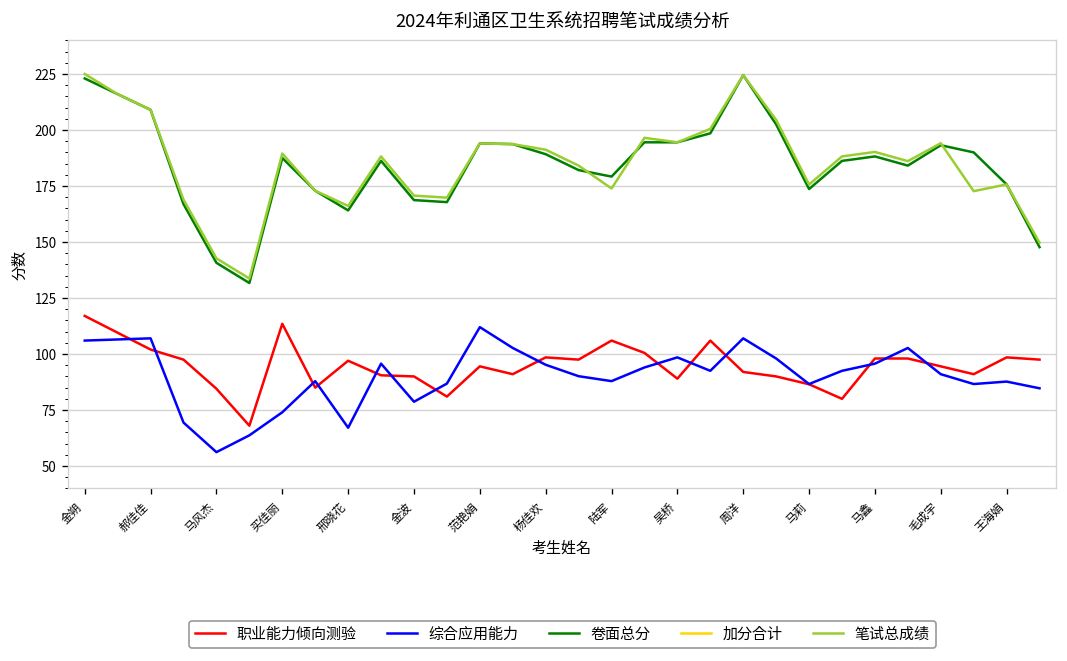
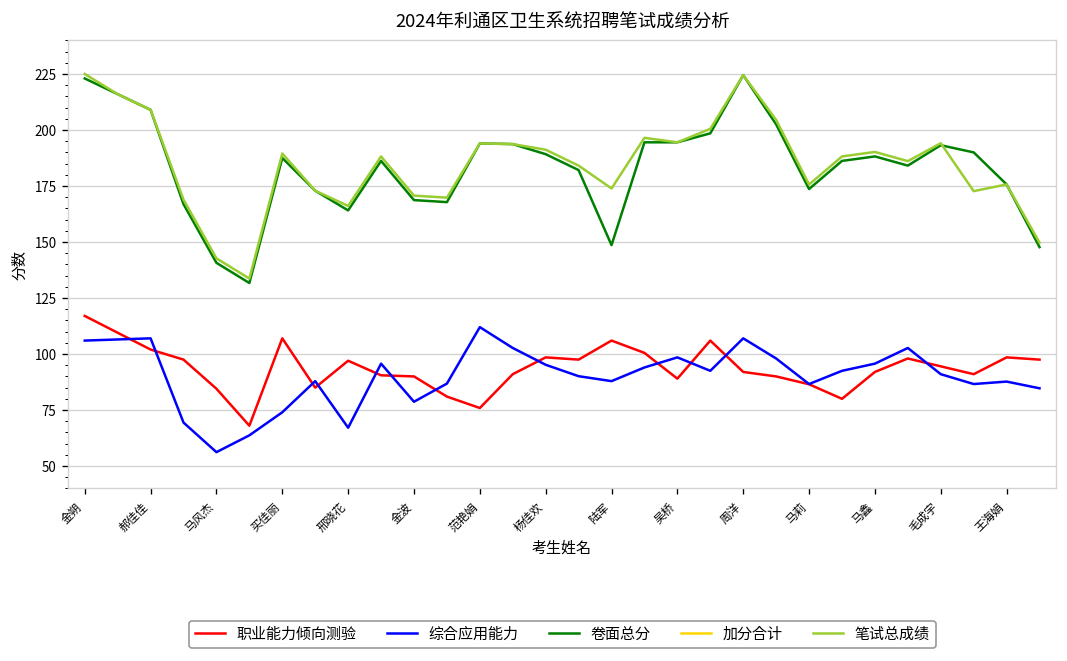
  {
    "职业能力倾向测验": {
      "金朔": 117,
      "郝佳佳": 102,
      "马风杰": 85,
-     "买佳丽": 114,
+     "买佳丽": 107,
      "邢晓花": 97,
      "金波": 90,
-     "范艳娟": 95,
+     "范艳娟": 76,
      "杨佳欢": 99,
      "陆军": 106,
      "吴桥": 89,
      "周洋": 92,
-     "马鑫": 98,
+     "马鑫": 92,
      "毛成宇": 95,
      "王海娟": 99
    },
    "综合应用能力": {
      "金朔": 106,
      "郝佳佳": 107,
      "马风杰": 56,
      "买佳丽": 74,
      "邢晓花": 67,
      "金波": 79,
      "范艳娟": 112,
      "杨佳欢": 95,
      "陆军": 88,
      "吴桥": 99,
      "周洋": 107,
      "马鑫": 96,
      "毛成宇": 91,
      "王海娟": 88
    },
    "卷面总分": {
      "金朔": 223,
      "马风杰": 141,
      "买佳丽": 188,
      "邢晓花": 164,
      "金波": 169,
      "杨佳欢": 189,
-     "陆军": 179,
+     "陆军": 149,
      "马莉": 174,
      "马鑫": 188
    },
    "笔试总成绩": {
      "金朔": 225,
      "马风杰": 143,
      "买佳丽": 190,
      "邢晓花": 166,
      "金波": 171,
      "杨佳欢": 191,
      "陆军": 174,
      "马莉": 176,
      "马鑫": 190
    }
  }
